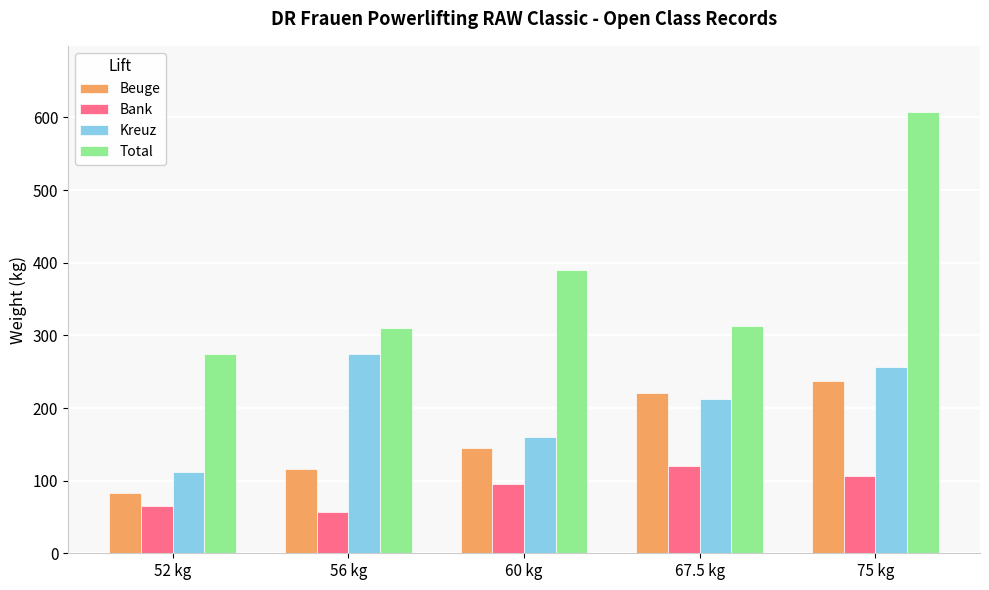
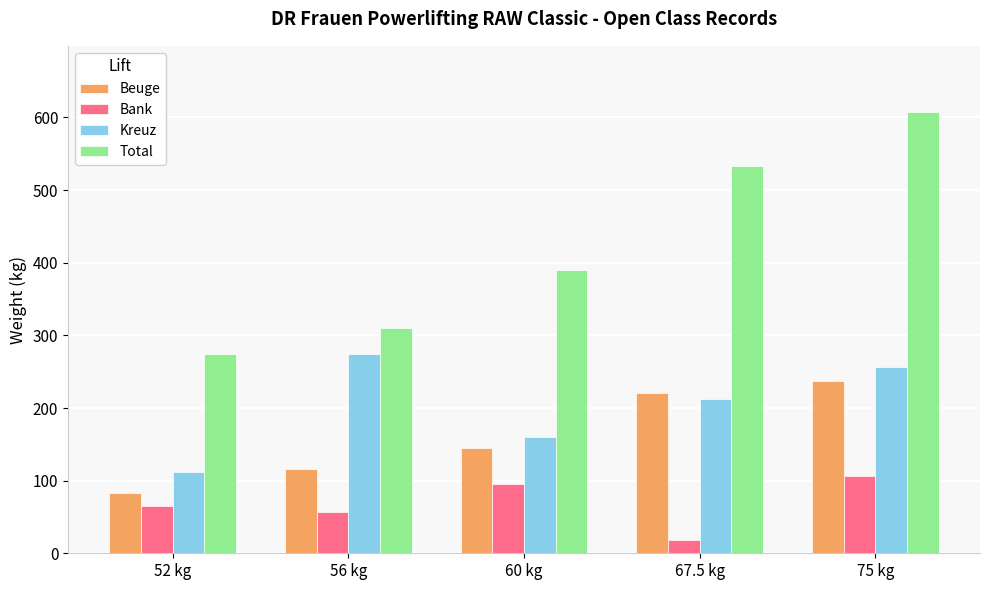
  {
    "Beuge": {
      "52 kg": 80,
      "56 kg": 120,
      "60 kg": 150,
      "67.5 kg": 220,
      "75 kg": 240
    },
    "Bank": {
      "52 kg": 70,
      "56 kg": 60,
      "60 kg": 100,
-     "67.5 kg": 120,
+     "67.5 kg": 20,
      "75 kg": 110
    },
    "Kreuz": {
      "52 kg": 110,
      "56 kg": 270,
      "60 kg": 160,
      "67.5 kg": 210,
      "75 kg": 260
    },
    "Total": {
      "52 kg": 280,
      "56 kg": 310,
      "60 kg": 390,
-     "67.5 kg": 310,
+     "67.5 kg": 530,
      "75 kg": 610
    }
  }
